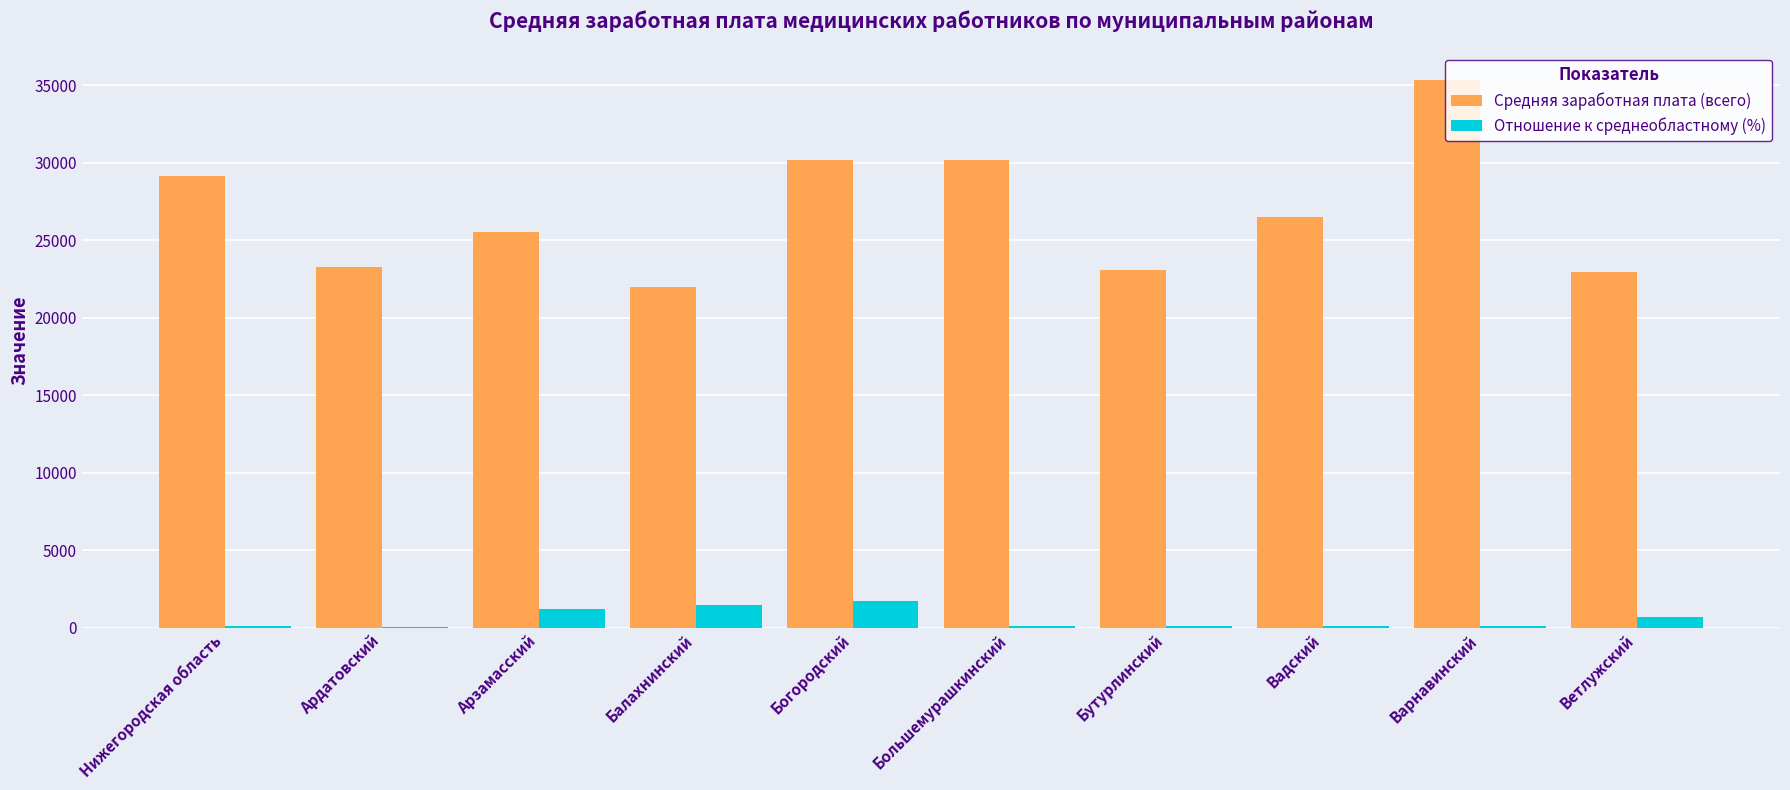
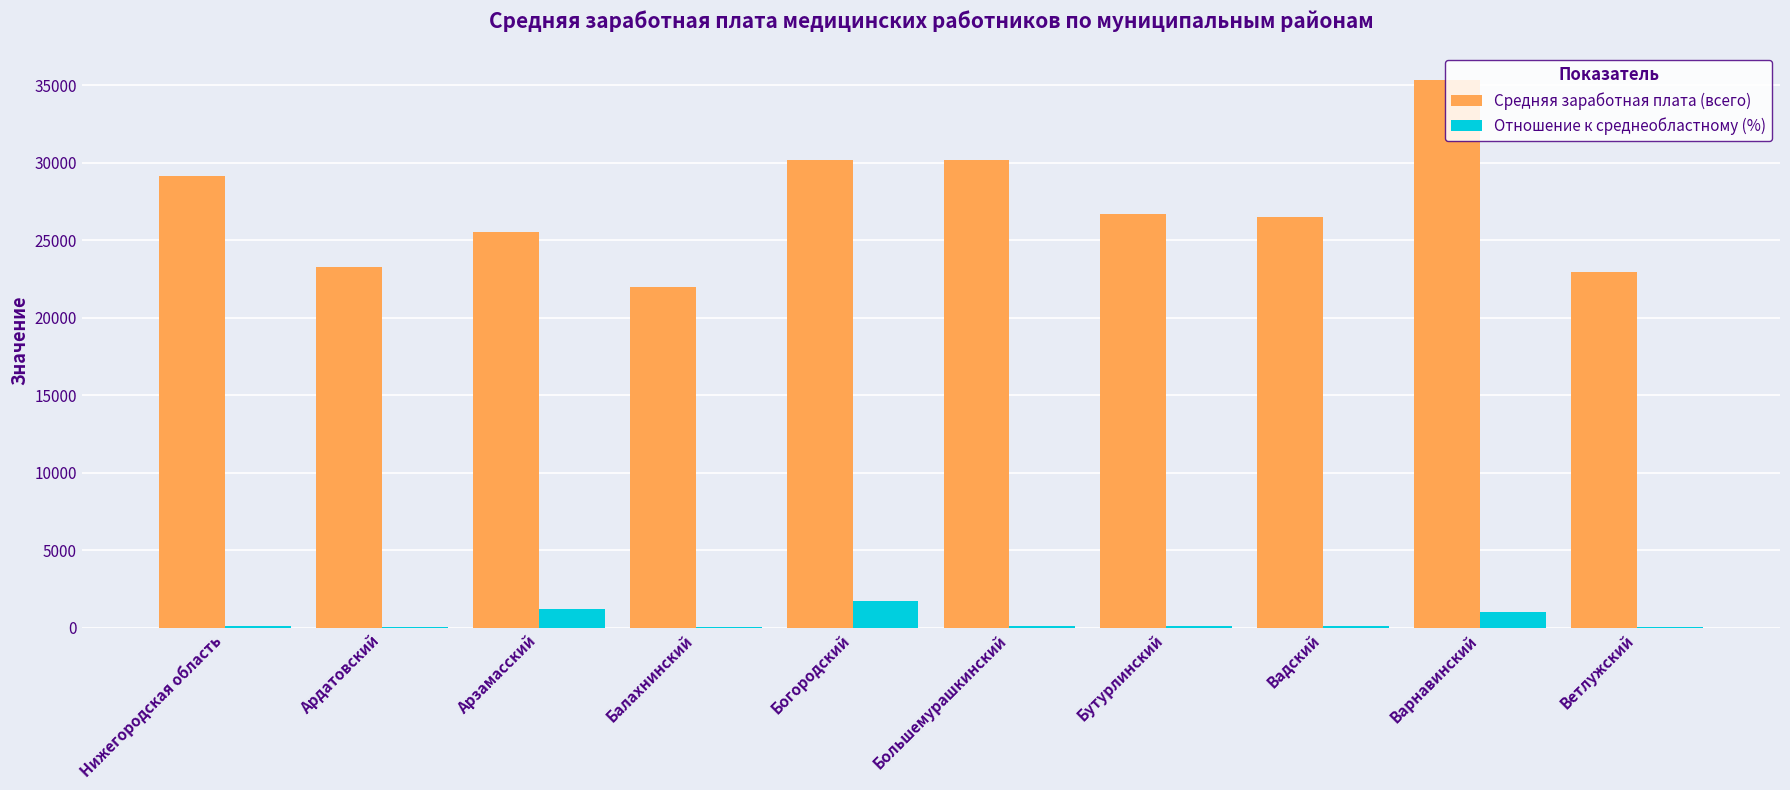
  {
    "Средняя заработная плата (всего)": {
      "Нижегородская область": 29200,
      "Ардатовский": 23200,
      "Арзамасский": 25500,
      "Балахнинский": 22000,
      "Богородский": 30200,
      "Большемурашкинский": 30200,
-     "Бутурлинский": 23100,
+     "Бутурлинский": 26700,
      "Вадский": 26500,
      "Ветлужский": 23000
    },
    "Отношение к среднеобластному (%)": {
      "Арзамасский": 1200,
-     "Балахнинский": 1500,
+     "Балахнинский": 100,
      "Богородский": 1700,
-     "Варнавинский": 100,
-     "Ветлужский": 700
+     "Варнавинский": 1000,
+     "Ветлужский": 100
    }
  }
